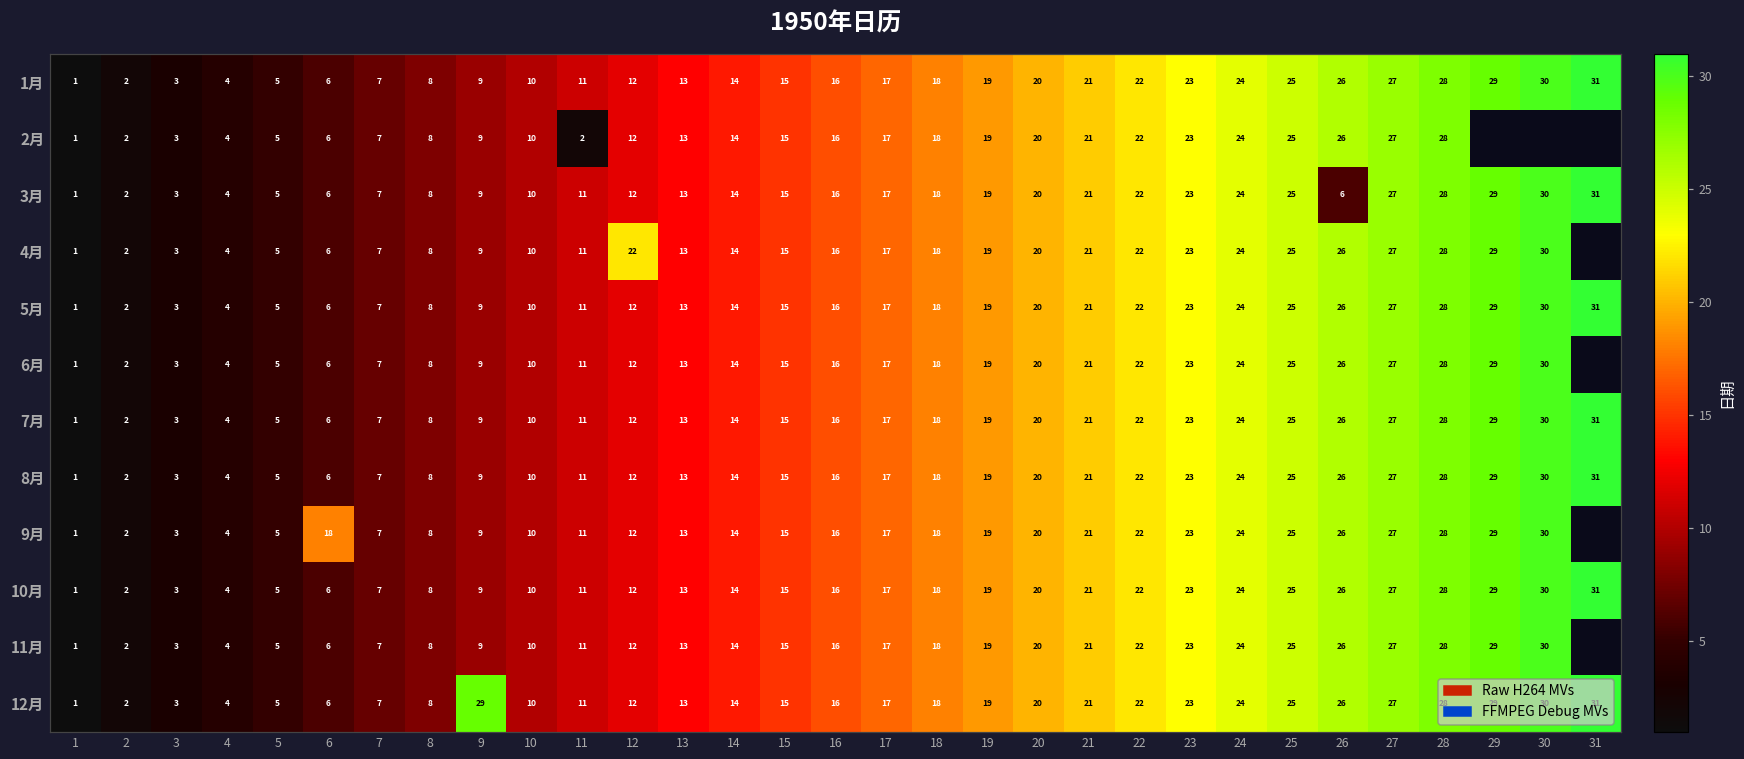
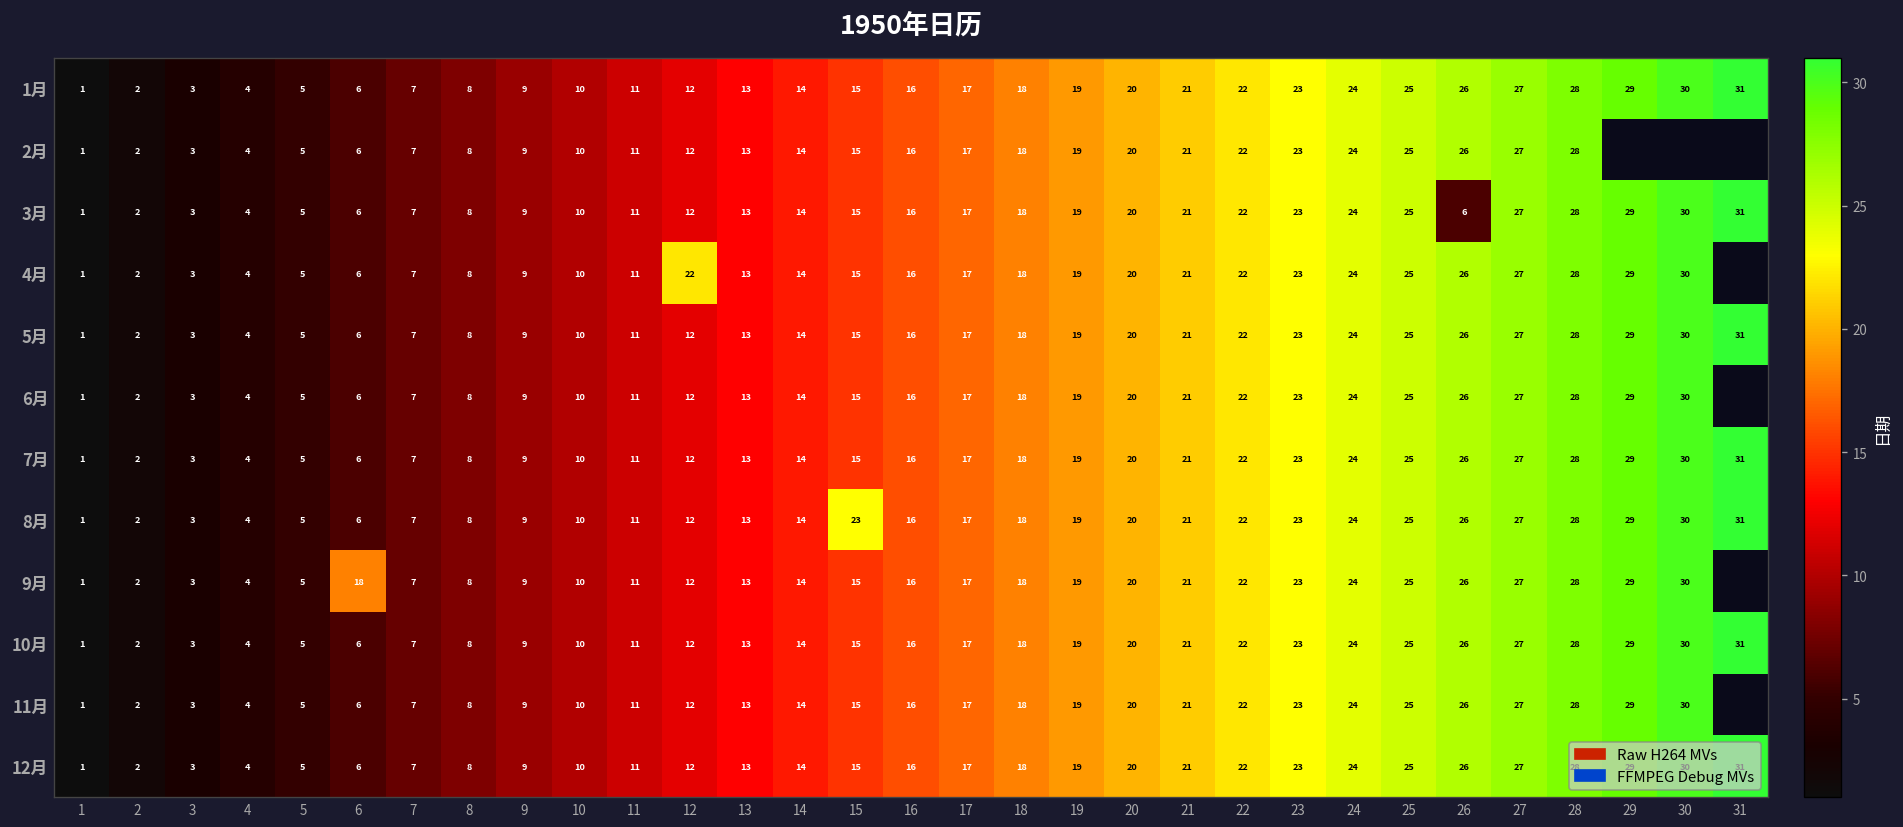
  {
    "2月": {
      "1": 1,
      "2": 2,
      "3": 3,
      "4": 4,
      "5": 5,
      "6": 6,
      "7": 7,
      "8": 8,
      "9": 9,
      "10": 10,
-     "11": 2,
+     "11": 11,
      "12": 12,
      "13": 13,
      "14": 14,
      "15": 15,
      "16": 16,
      "17": 17,
      "18": 18,
      "19": 19,
      "20": 20,
      "21": 21,
      "22": 22,
      "23": 23,
      "24": 24,
      "25": 25,
      "26": 26,
      "27": 27,
      "28": 28
    },
    "8月": {
      "1": 1,
      "2": 2,
      "3": 3,
      "4": 4,
      "5": 5,
      "6": 6,
      "7": 7,
      "8": 8,
      "9": 9,
      "10": 10,
      "11": 11,
      "12": 12,
      "13": 13,
      "14": 14,
-     "15": 15,
+     "15": 23,
      "16": 16,
      "17": 17,
      "18": 18,
      "19": 19,
      "20": 20,
      "21": 21,
      "22": 22,
      "23": 23,
      "24": 24,
      "25": 25,
      "26": 26,
      "27": 27,
      "28": 28,
      "29": 29,
      "30": 30,
      "31": 31
    },
    "12月": {
      "1": 1,
      "2": 2,
      "3": 3,
      "4": 4,
      "5": 5,
      "6": 6,
      "7": 7,
      "8": 8,
-     "9": 29,
+     "9": 9,
      "10": 10,
      "11": 11,
      "12": 12,
      "13": 13,
      "14": 14,
      "15": 15,
      "16": 16,
      "17": 17,
      "18": 18,
      "19": 19,
      "20": 20,
      "21": 21,
      "22": 22,
      "23": 23,
      "24": 24,
      "25": 25,
      "26": 26,
      "27": 27
    }
  }
